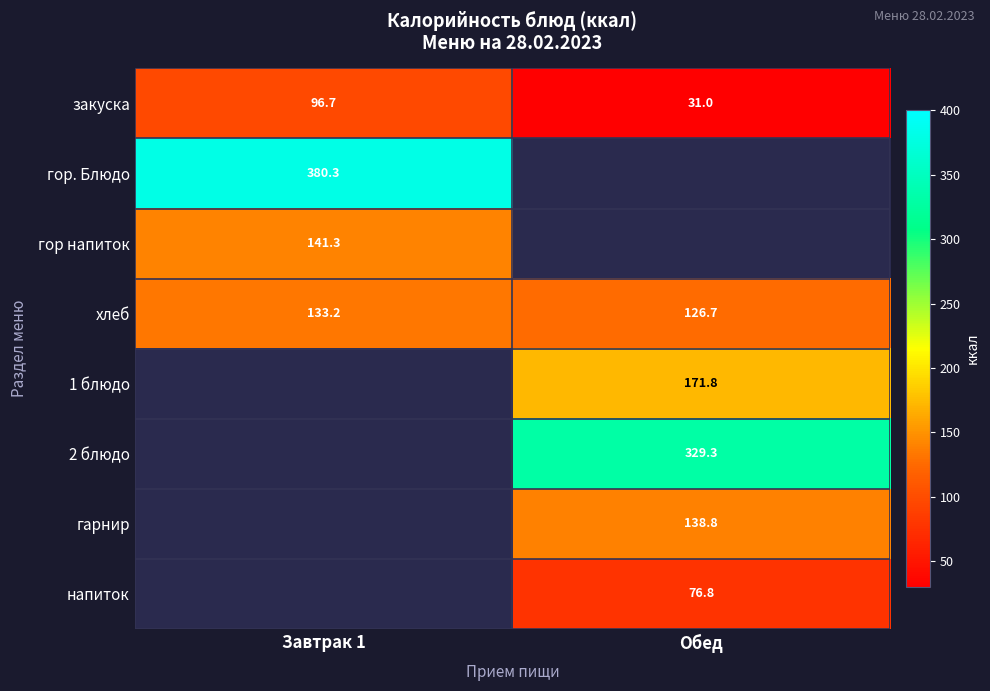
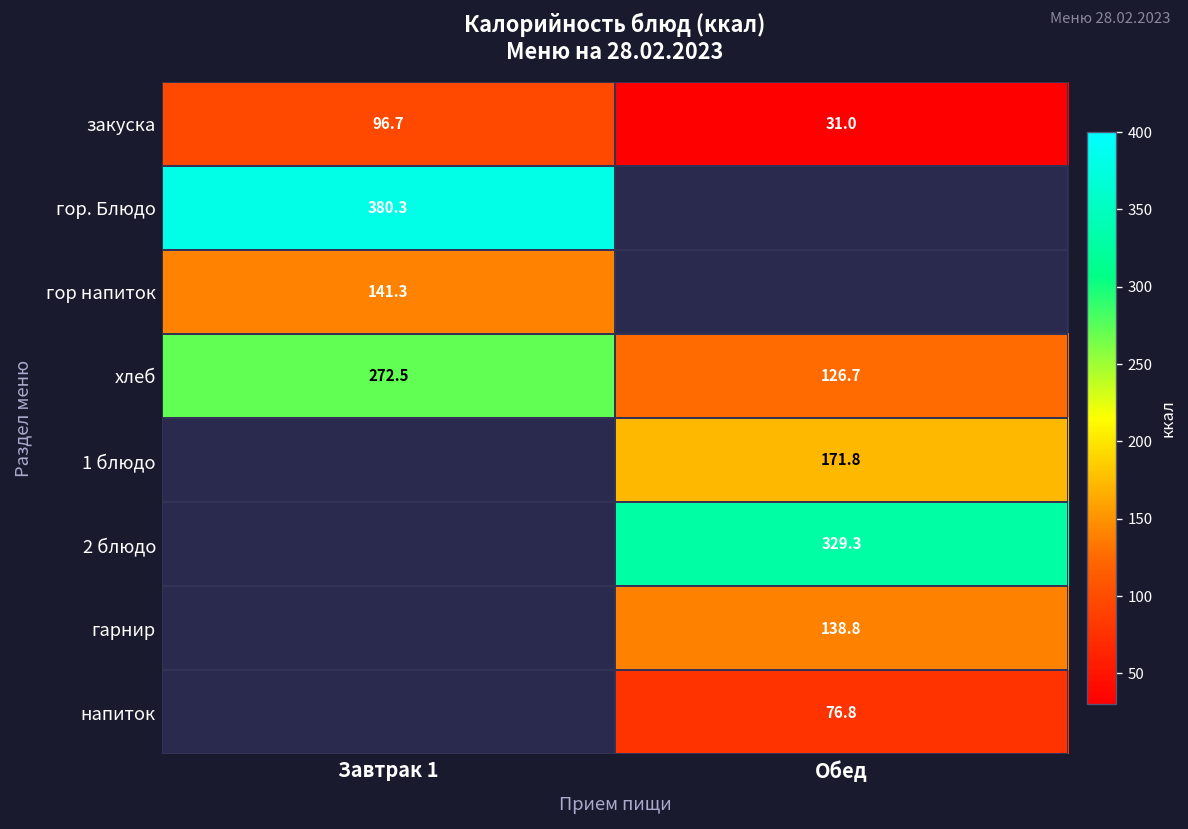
  {
    "закуска": {
      "Завтрак 1": 96.7,
      "Обед": 31.0
    },
    "гор. Блюдо": {
      "Завтрак 1": 380.3
    },
    "гор напиток": {
      "Завтрак 1": 141.3
    },
    "хлеб": {
-     "Завтрак 1": 133.2,
+     "Завтрак 1": 272.5,
      "Обед": 126.7
    },
    "1 блюдо": {
      "Обед": 171.8
    },
    "2 блюдо": {
      "Обед": 329.3
    },
    "гарнир": {
      "Обед": 138.8
    },
    "напиток": {
      "Обед": 76.8
    }
  }
